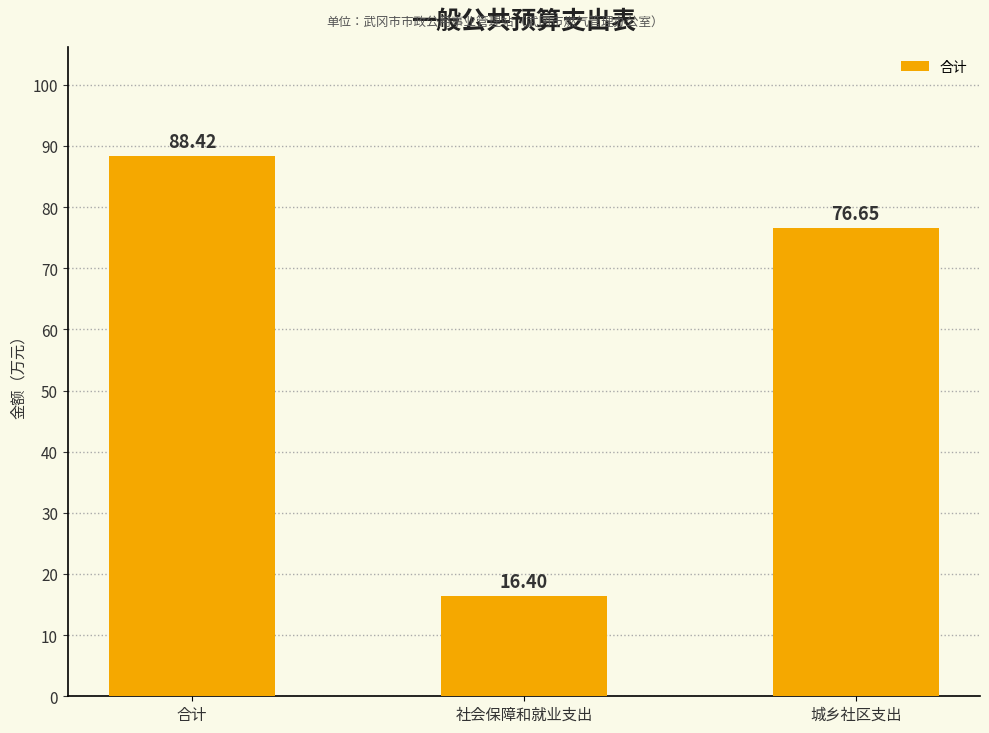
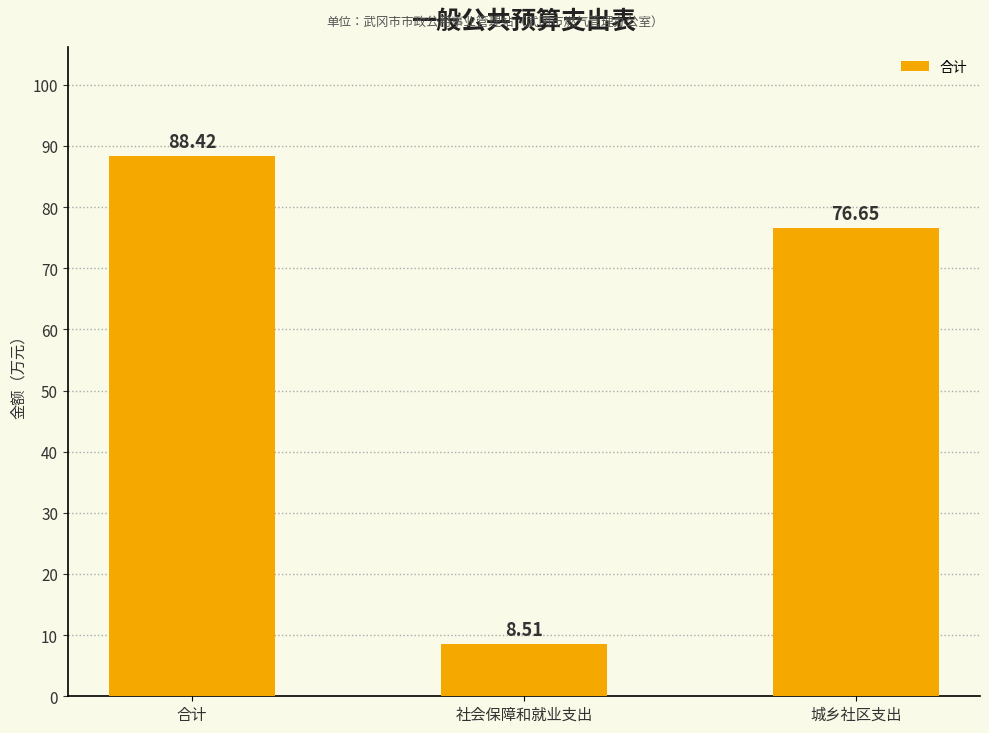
  {
    "合计": 88.42,
-   "社会保障和就业支出": 16.40,
+   "社会保障和就业支出": 8.51,
    "城乡社区支出": 76.65
  }
